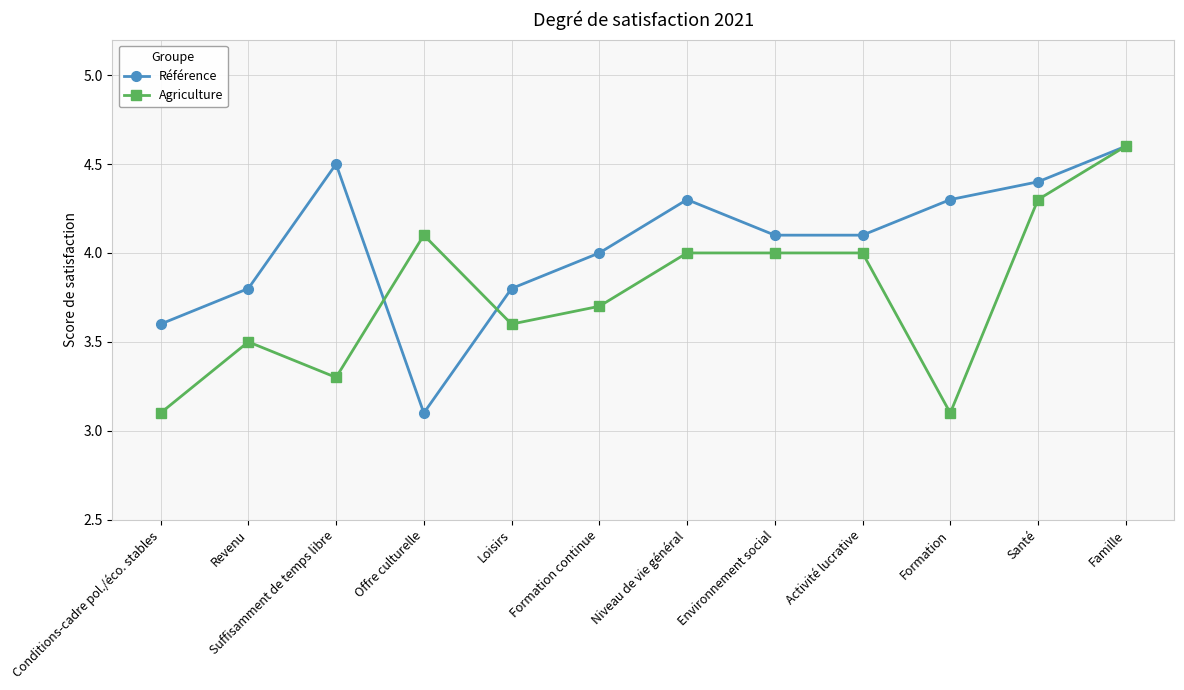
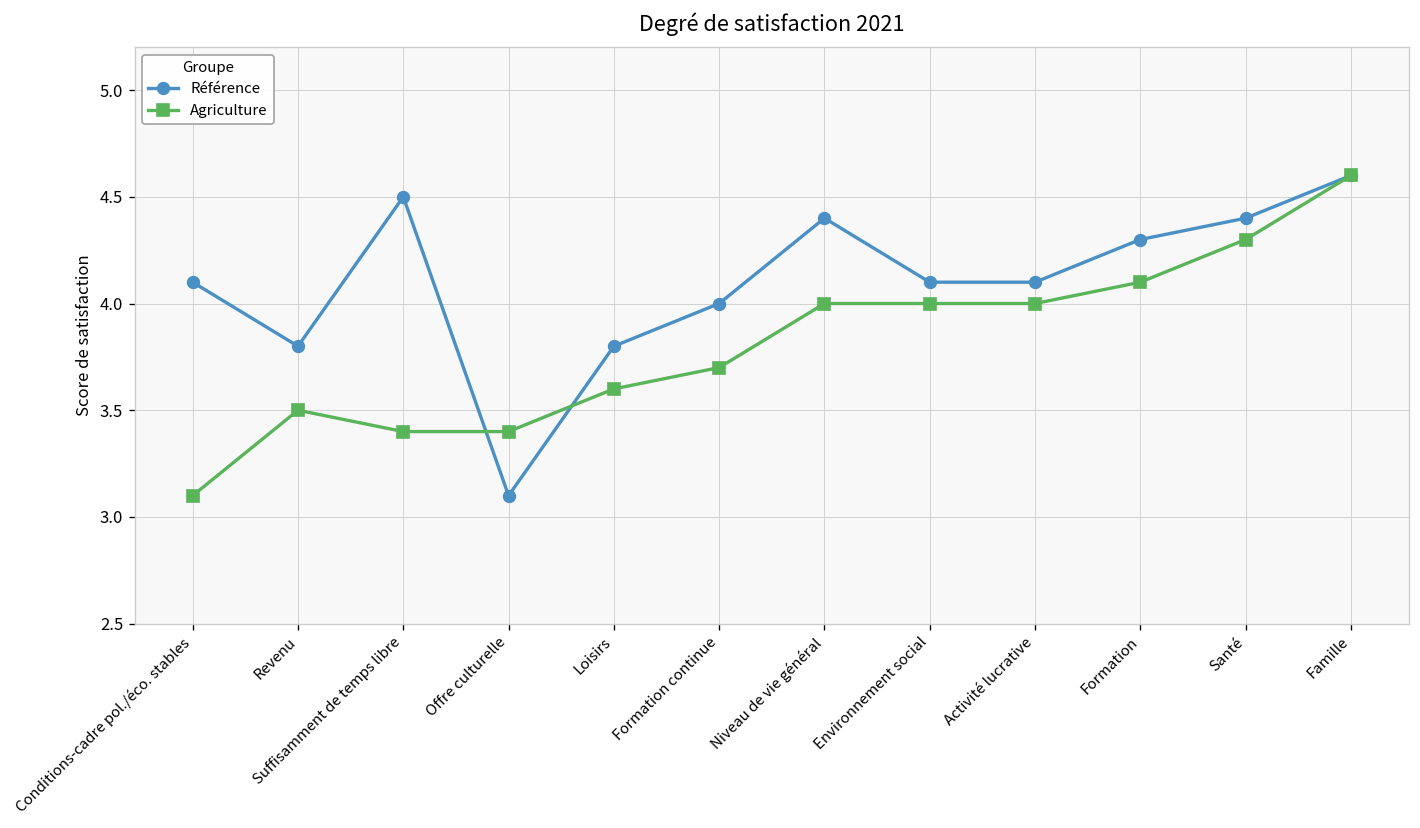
  {
    "Référence": {
-     "Conditions-cadre pol./éco. stables": 3.6,
+     "Conditions-cadre pol./éco. stables": 4.1,
      "Revenu": 3.8,
      "Suffisamment de temps libre": 4.5,
      "Offre culturelle": 3.1,
      "Loisirs": 3.8,
      "Formation continue": 4.0,
-     "Niveau de vie général": 4.3,
+     "Niveau de vie général": 4.4,
      "Environnement social": 4.1,
      "Activité lucrative": 4.1,
      "Formation": 4.3,
      "Santé": 4.4
    },
    "Agriculture": {
      "Conditions-cadre pol./éco. stables": 3.1,
      "Revenu": 3.5,
-     "Suffisamment de temps libre": 3.3,
-     "Offre culturelle": 4.1,
+     "Suffisamment de temps libre": 3.4,
+     "Offre culturelle": 3.4,
      "Loisirs": 3.6,
      "Formation continue": 3.7,
      "Niveau de vie général": 4.0,
      "Environnement social": 4.0,
      "Activité lucrative": 4.0,
-     "Formation": 3.1,
+     "Formation": 4.1,
      "Santé": 4.3
    }
  }
